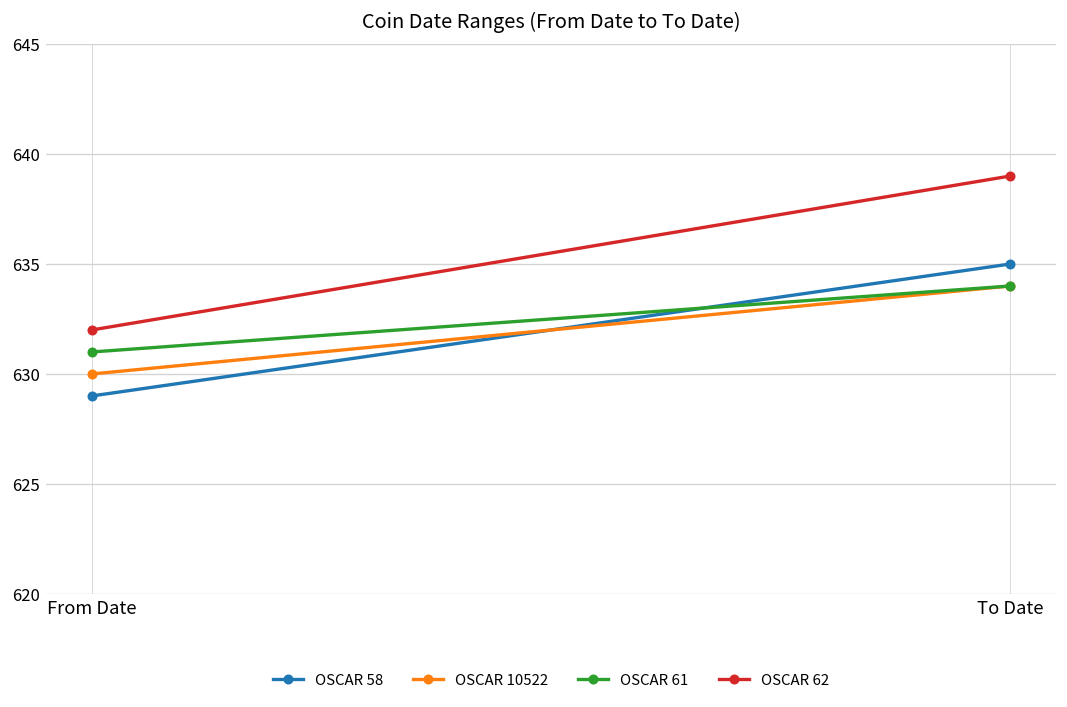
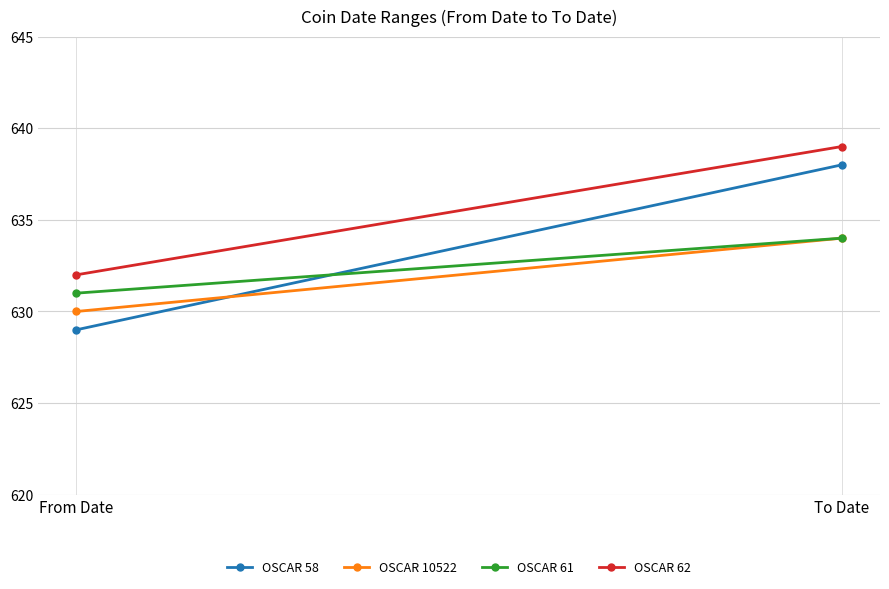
  {
    "OSCAR 58": {
      "From Date": 629,
-     "To Date": 635
+     "To Date": 638
    },
    "OSCAR 10522": {
      "From Date": 630
    },
    "OSCAR 61": {
      "From Date": 631
    },
    "OSCAR 62": {
      "From Date": 632,
      "To Date": 639
    }
  }
